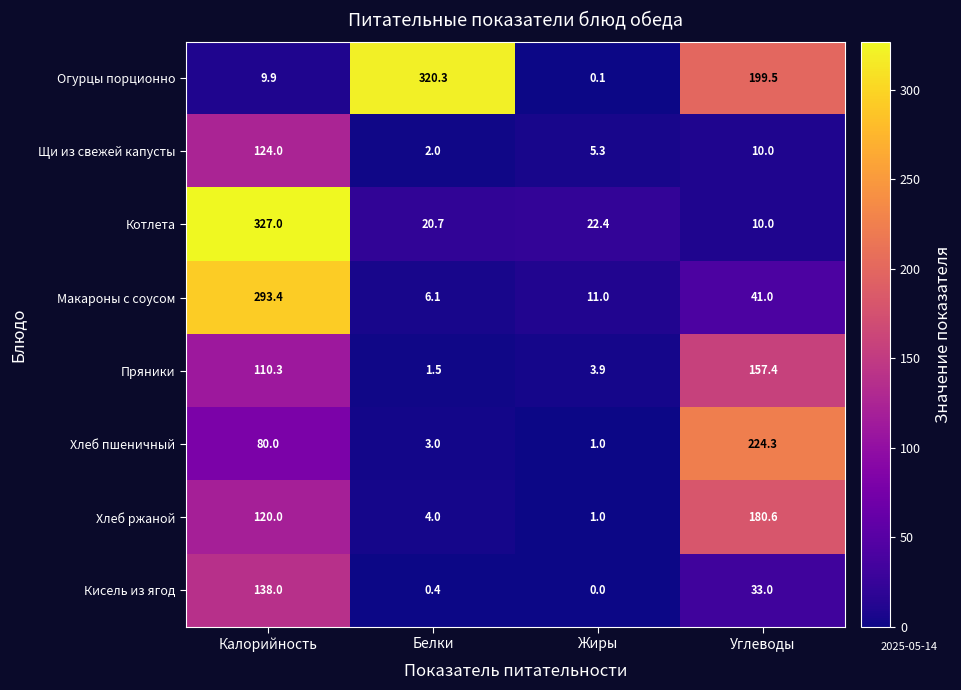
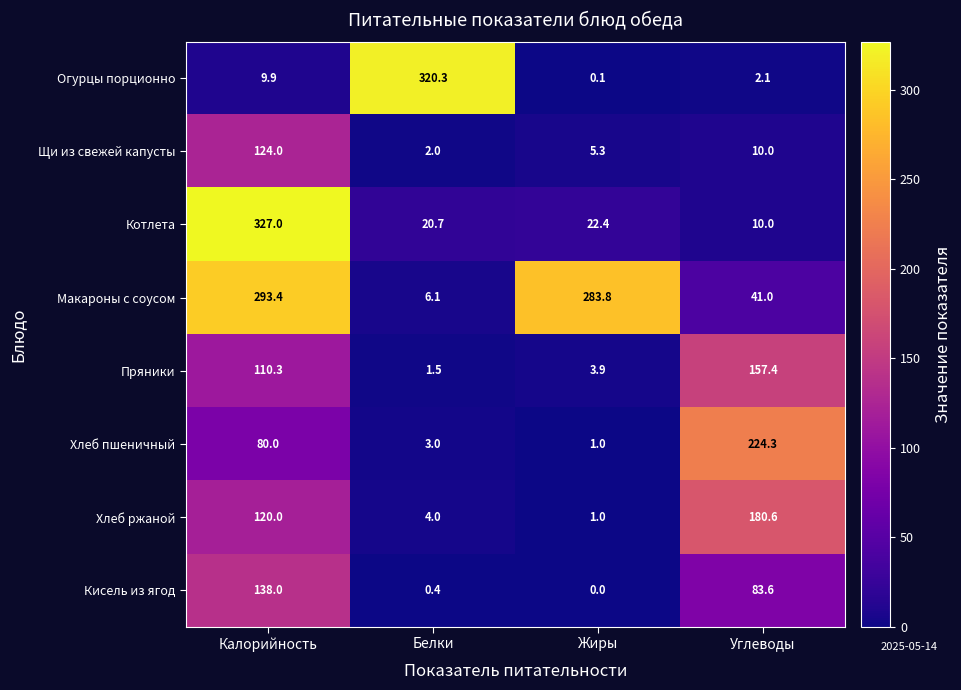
  {
    "Огурцы порционно": {
      "Калорийность": 9.9,
      "Белки": 320.3,
      "Жиры": 0.1,
-     "Углеводы": 199.5
+     "Углеводы": 2.1
    },
    "Щи из свежей капусты": {
      "Калорийность": 124.0,
      "Белки": 2.0,
      "Жиры": 5.3,
      "Углеводы": 10.0
    },
    "Котлета": {
      "Калорийность": 327.0,
      "Белки": 20.7,
      "Жиры": 22.4,
      "Углеводы": 10.0
    },
    "Макароны с соусом": {
      "Калорийность": 293.4,
      "Белки": 6.1,
-     "Жиры": 11.0,
+     "Жиры": 283.8,
      "Углеводы": 41.0
    },
    "Пряники": {
      "Калорийность": 110.3,
      "Белки": 1.5,
      "Жиры": 3.9,
      "Углеводы": 157.4
    },
    "Хлеб пшеничный": {
      "Калорийность": 80.0,
      "Белки": 3.0,
      "Жиры": 1.0,
      "Углеводы": 224.3
    },
    "Хлеб ржаной": {
      "Калорийность": 120.0,
      "Белки": 4.0,
      "Жиры": 1.0,
      "Углеводы": 180.6
    },
    "Кисель из ягод": {
      "Калорийность": 138.0,
      "Белки": 0.4,
      "Жиры": 0.0,
-     "Углеводы": 33.0
+     "Углеводы": 83.6
    }
  }
